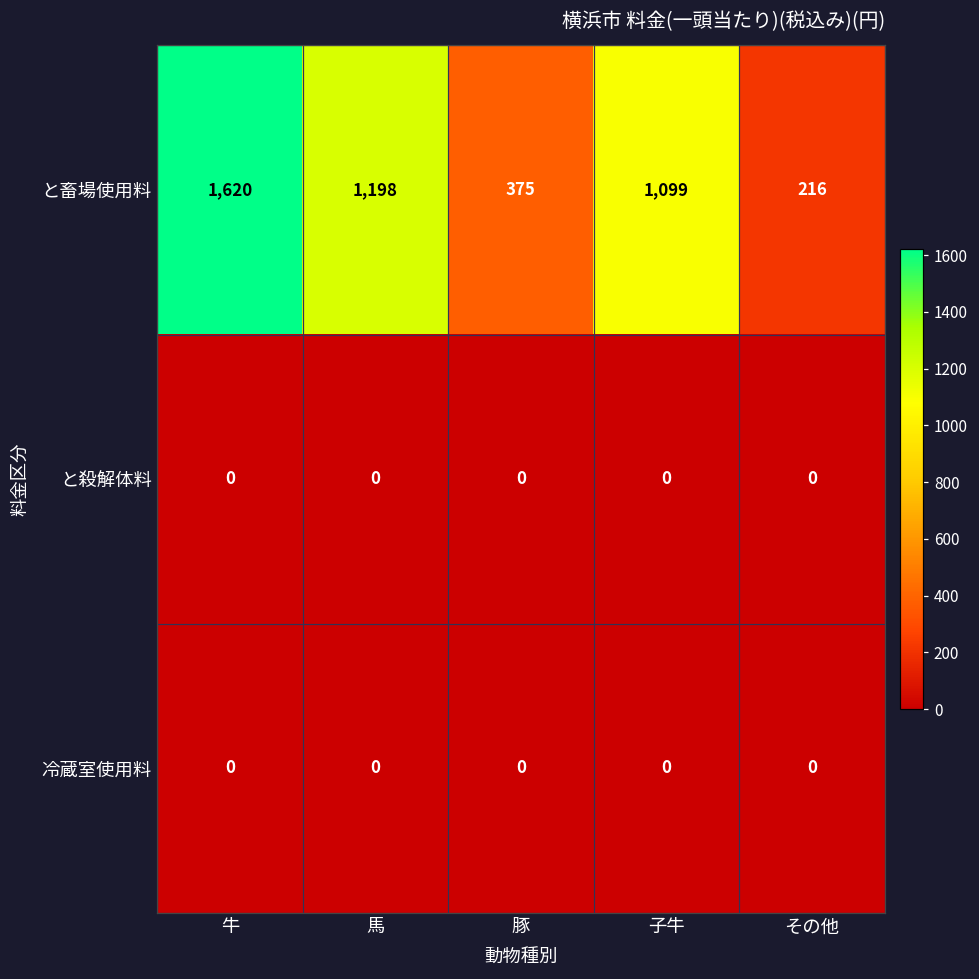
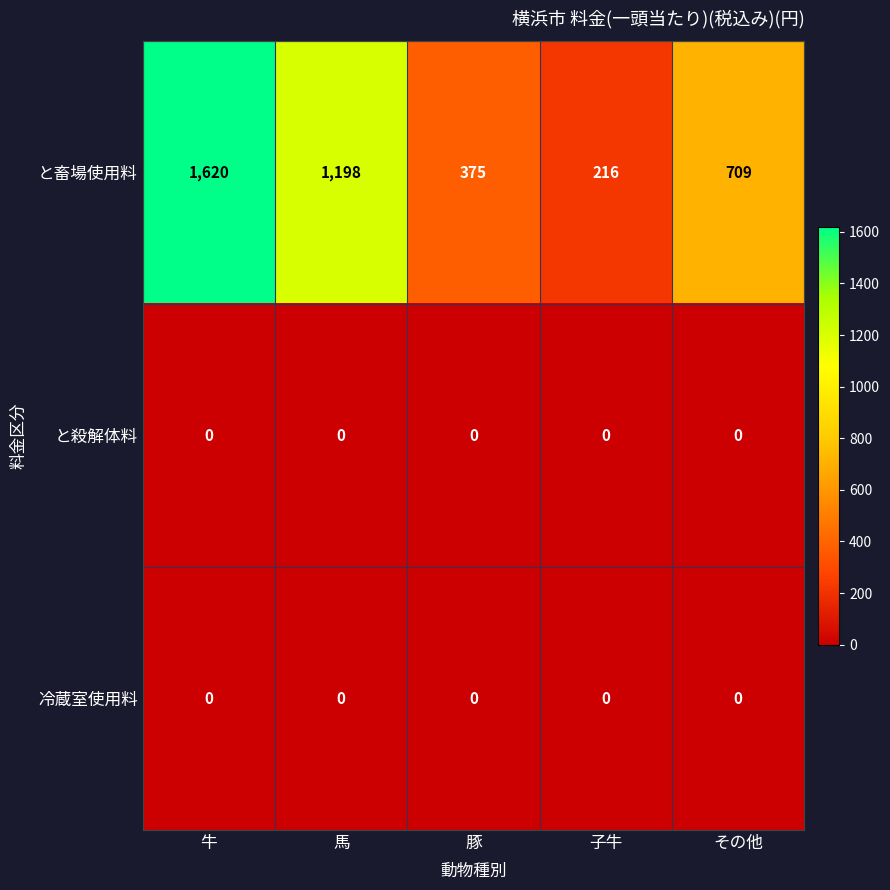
  {
    "と畜場使用料": {
      "牛": "1,620",
      "馬": "1,198",
      "豚": "375",
-     "子牛": "1,099",
-     "その他": "216"
+     "子牛": "216",
+     "その他": "709"
    },
    "と殺解体料": {
      "牛": "0",
      "馬": "0",
      "豚": "0",
      "子牛": "0",
      "その他": "0"
    },
    "冷蔵室使用料": {
      "牛": "0",
      "馬": "0",
      "豚": "0",
      "子牛": "0",
      "その他": "0"
    }
  }
